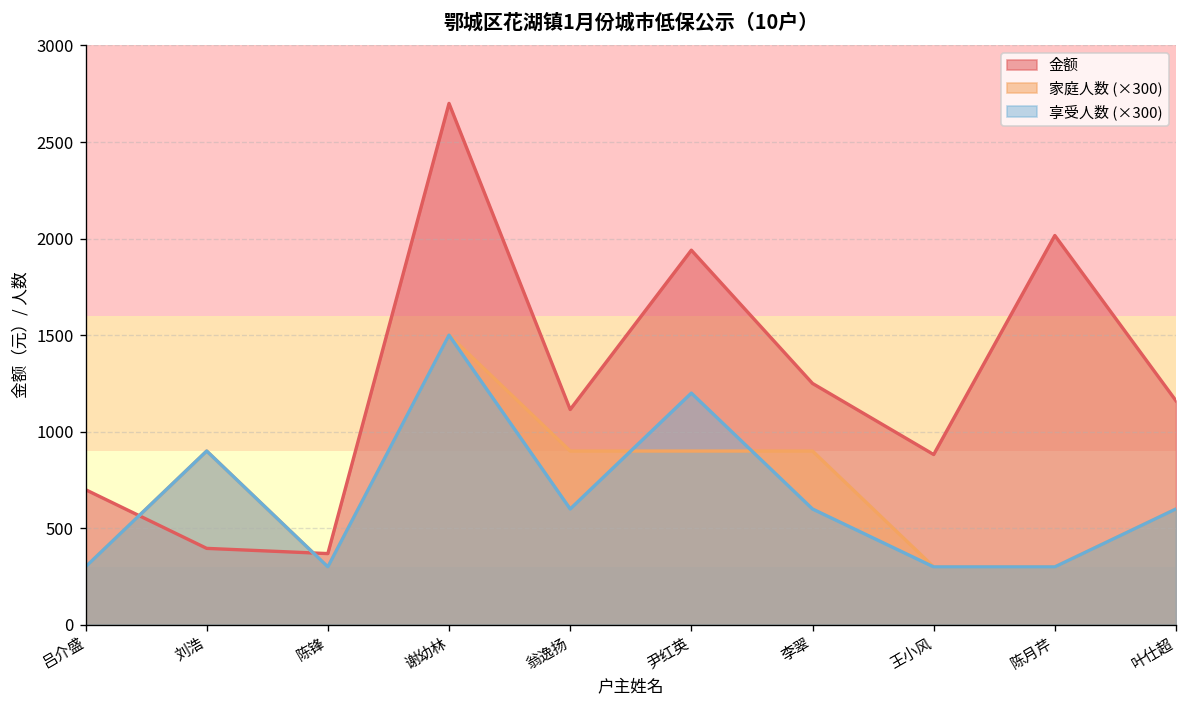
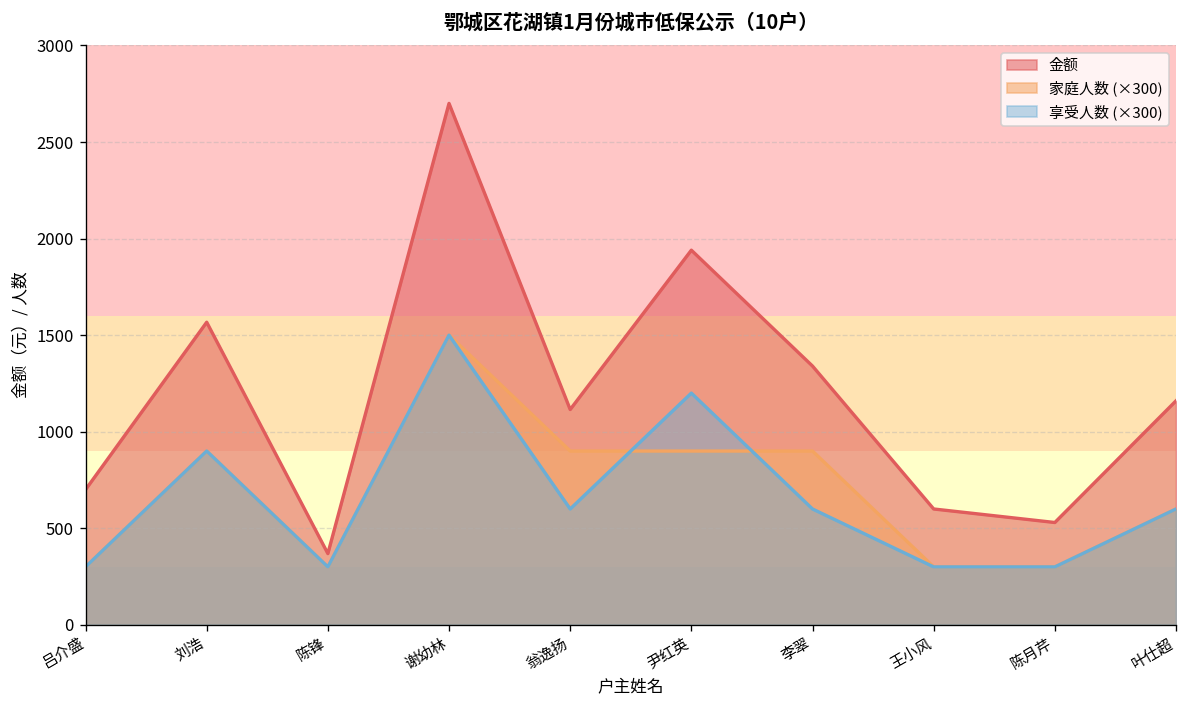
  {
    "金额": {
      "吕介盛": 700,
-     "刘浩": 400,
+     "刘浩": 1570,
      "陈锋": 370,
      "谢幼林": 2700,
      "翁逸扬": 1120,
      "尹红英": 1940,
-     "李翠": 1250,
-     "王小风": 880,
-     "陈月芹": 2020,
+     "李翠": 1340,
+     "王小风": 600,
+     "陈月芹": 530,
      "叶仕超": 1160
    },
    "家庭人数 (×300)": {
      "翁逸扬": 900,
      "尹红英": 900,
      "李翠": 900
    },
    "享受人数 (×300)": {
      "翁逸扬": 600,
      "尹红英": 1200,
      "李翠": 600
    }
  }
